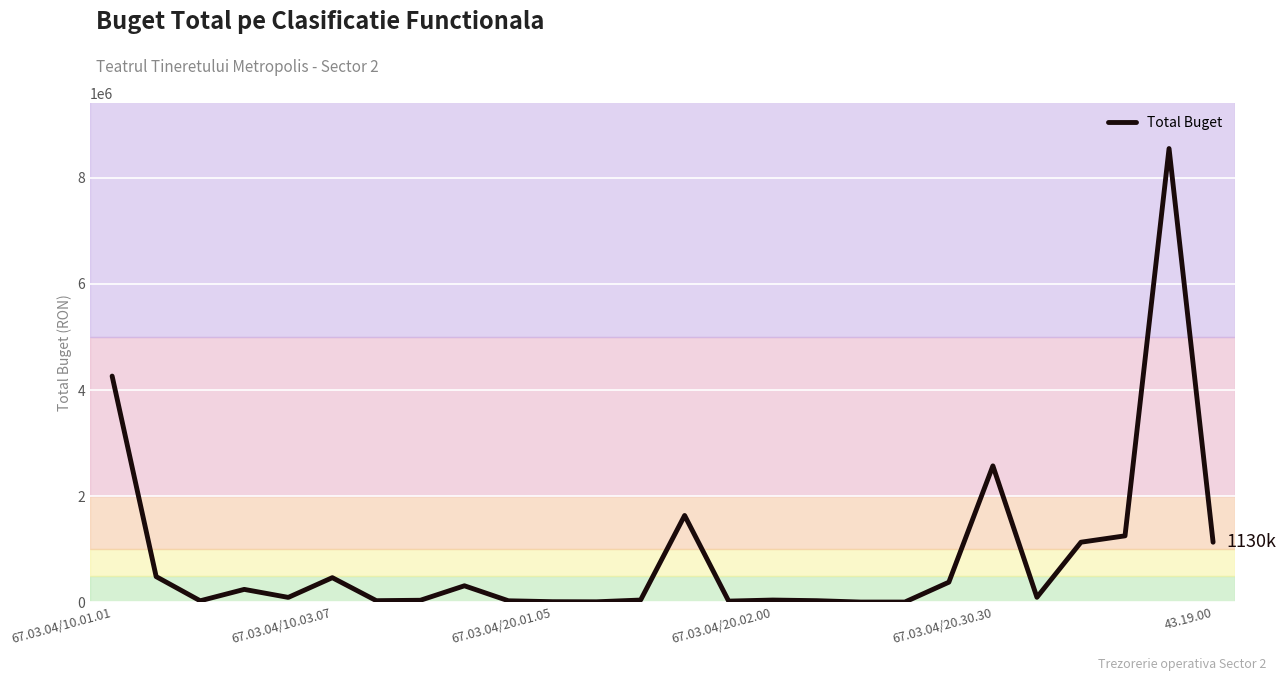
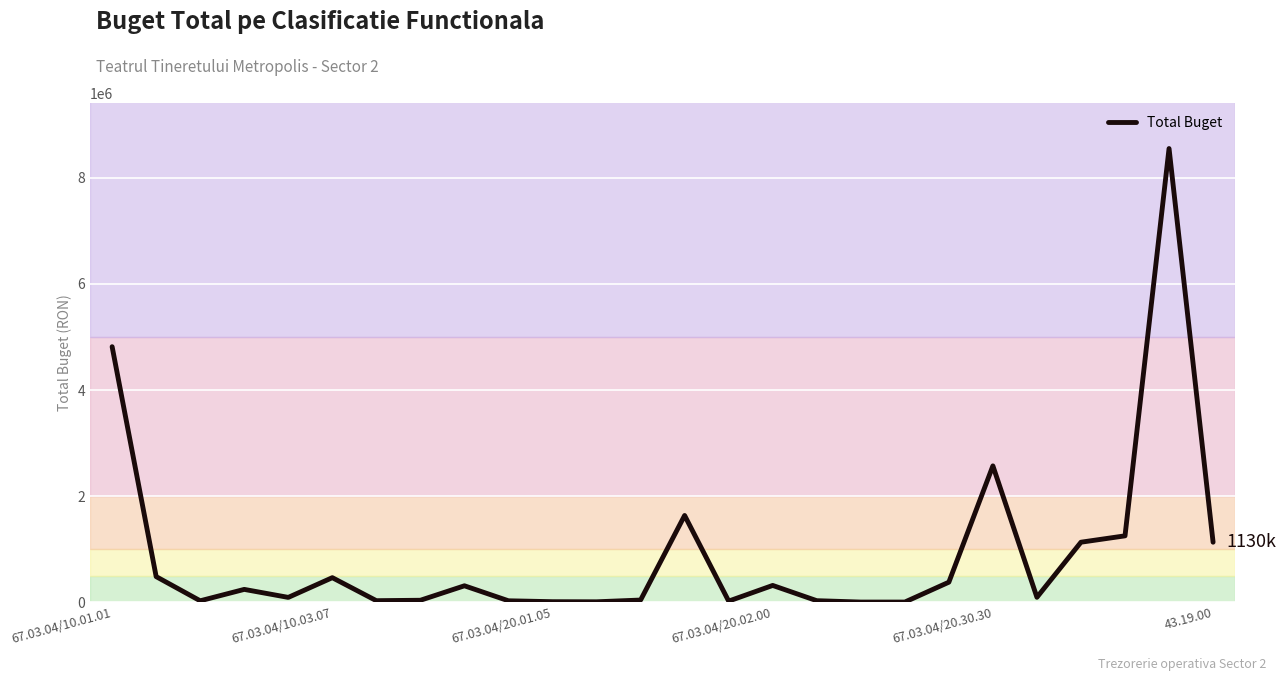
  {
-   "67.03.04/10.01.01": 4300000,
+   "67.03.04/10.01.01": 4800000,
    "67.03.04/10.03.07": 500000,
    "67.03.04/20.01.05": 0,
-   "67.03.04/20.02.00": 0,
+   "67.03.04/20.02.00": 300000,
    "67.03.04/20.30.30": 2600000
  }
